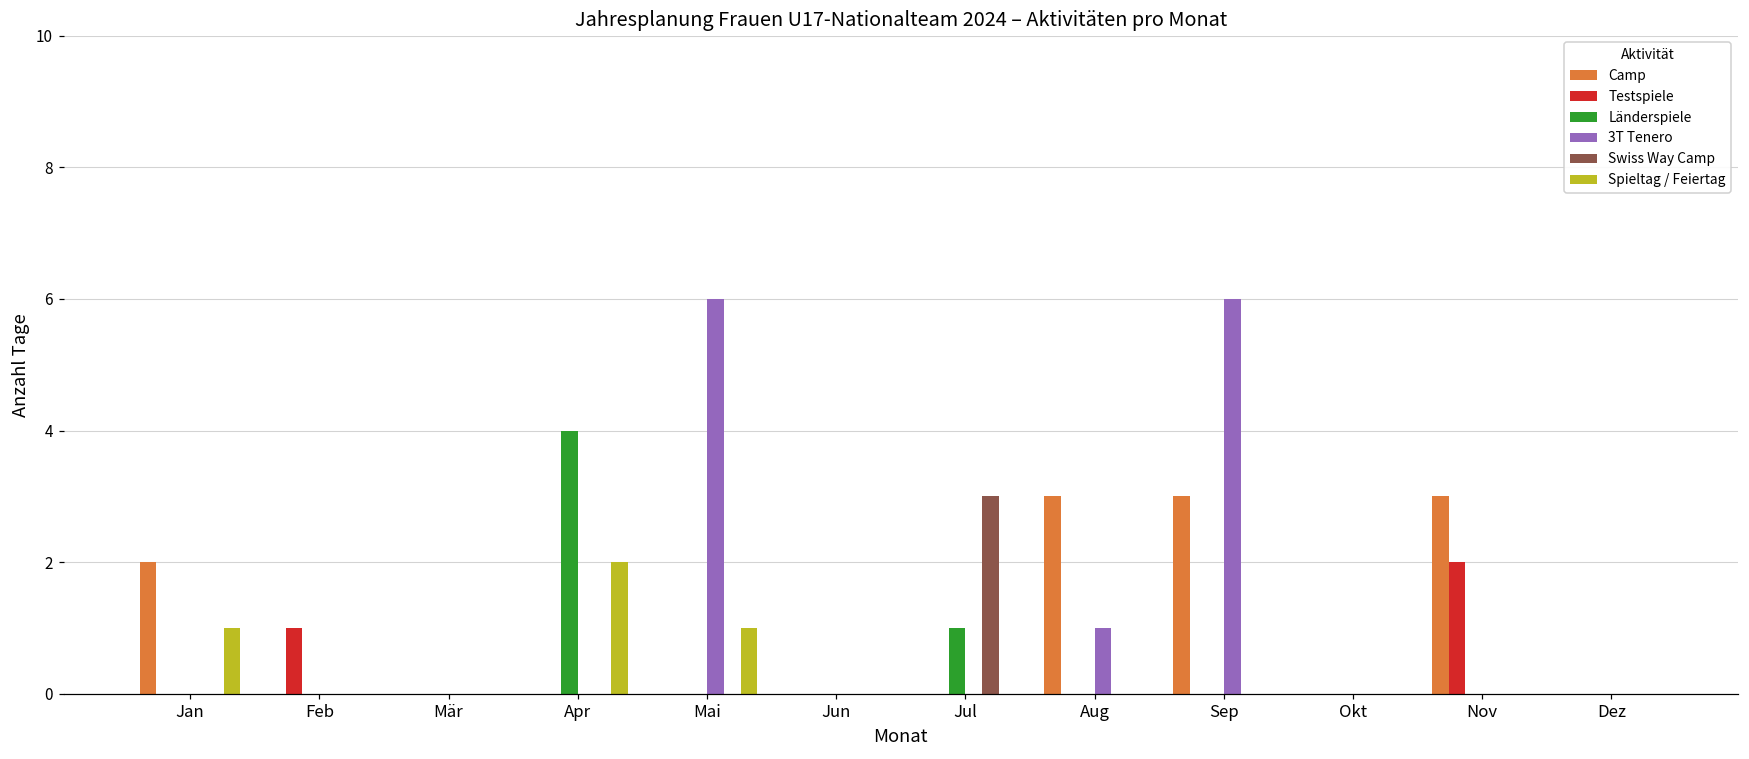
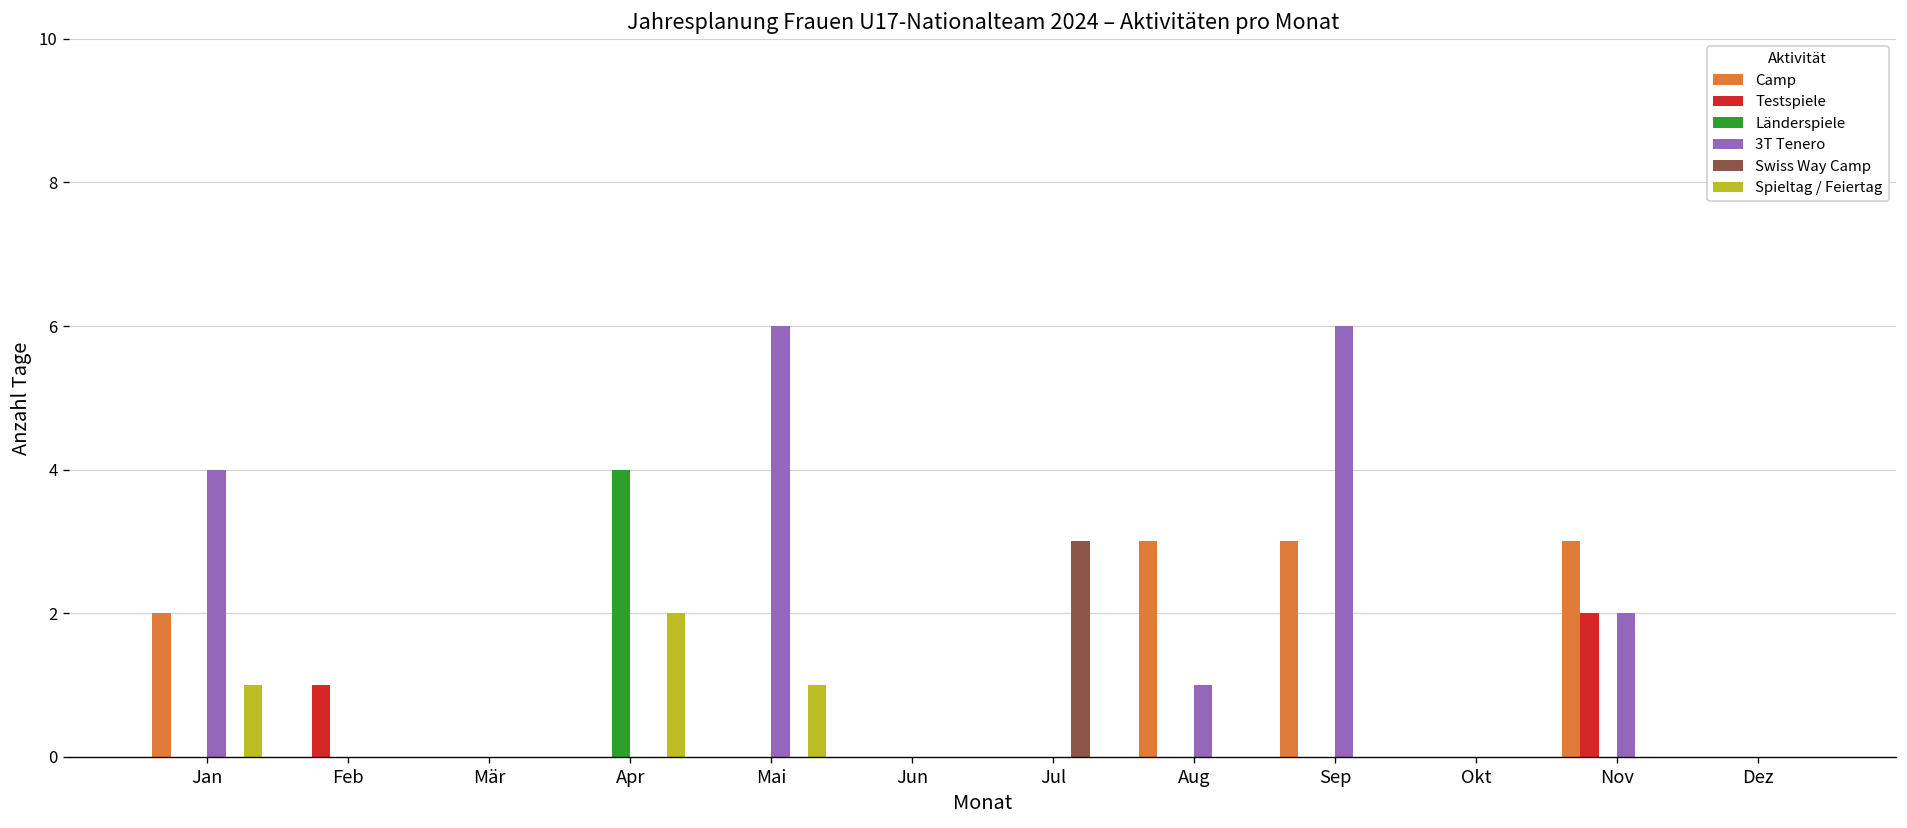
  {
    "Camp": {
      "Jan": 2,
      "Feb": 0,
      "Mär": 0,
      "Apr": 0,
      "Mai": 0,
      "Jun": 0,
      "Jul": 0,
      "Aug": 3,
      "Sep": 3,
      "Okt": 0,
      "Nov": 3,
      "Dez": 0
    },
    "Testspiele": {
      "Jan": 0,
      "Feb": 1,
      "Mär": 0,
      "Apr": 0,
      "Mai": 0,
      "Jun": 0,
      "Jul": 0,
      "Aug": 0,
      "Sep": 0,
      "Okt": 0,
      "Nov": 2,
      "Dez": 0
    },
    "Länderspiele": {
      "Jan": 0,
      "Feb": 0,
      "Mär": 0,
      "Apr": 4,
      "Mai": 0,
      "Jun": 0,
-     "Jul": 1,
+     "Jul": 0,
      "Aug": 0,
      "Sep": 0,
      "Okt": 0,
      "Nov": 0,
      "Dez": 0
    },
    "3T Tenero": {
-     "Jan": 0,
+     "Jan": 4,
      "Feb": 0,
      "Mär": 0,
      "Apr": 0,
      "Mai": 6,
      "Jun": 0,
      "Jul": 0,
      "Aug": 1,
      "Sep": 6,
      "Okt": 0,
-     "Nov": 0,
+     "Nov": 2,
      "Dez": 0
    },
    "Swiss Way Camp": {
      "Jan": 0,
      "Feb": 0,
      "Mär": 0,
      "Apr": 0,
      "Mai": 0,
      "Jun": 0,
      "Jul": 3,
      "Aug": 0,
      "Sep": 0,
      "Okt": 0,
      "Nov": 0,
      "Dez": 0
    },
    "Spieltag / Feiertag": {
      "Jan": 1,
      "Feb": 0,
      "Mär": 0,
      "Apr": 2,
      "Mai": 1,
      "Jun": 0,
      "Jul": 0,
      "Aug": 0,
      "Sep": 0,
      "Okt": 0,
      "Nov": 0,
      "Dez": 0
    }
  }
